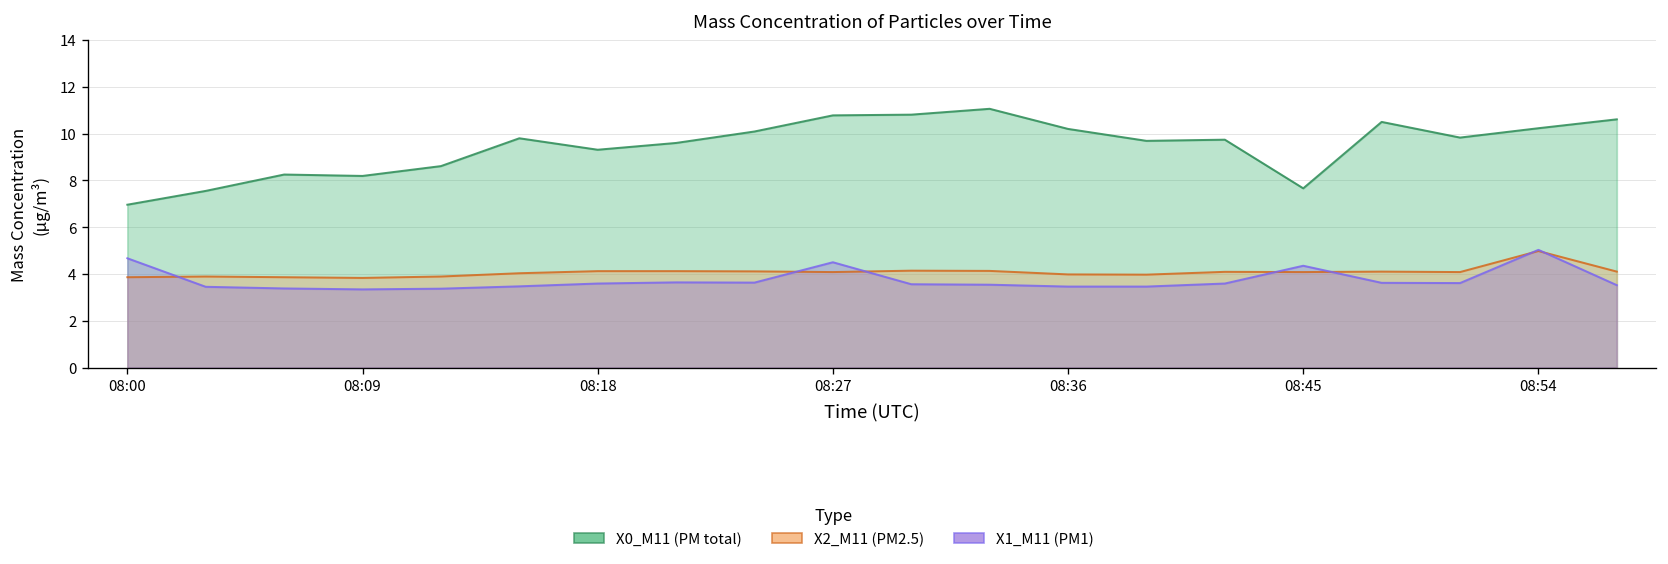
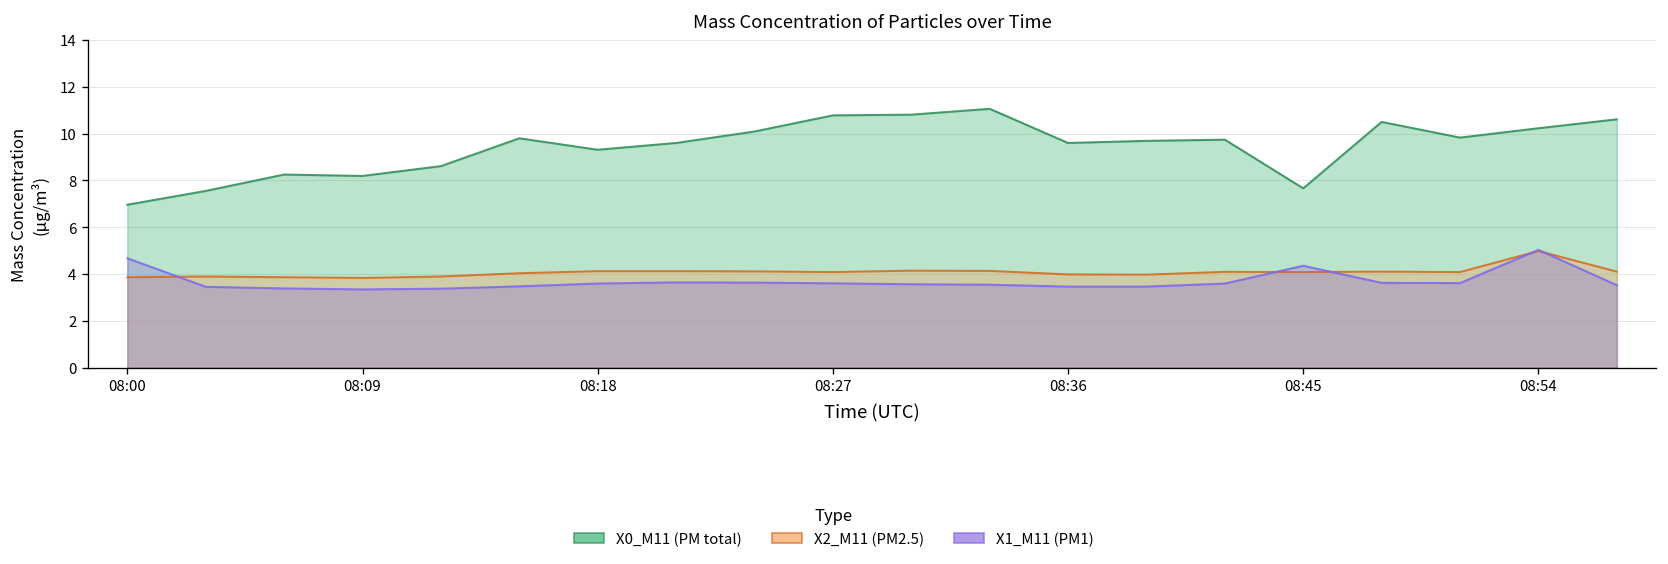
  {
    "X0_M11 (PM total)": {
      "08:00": 7.0,
      "08:09": 8.2,
      "08:18": 9.3,
      "08:27": 10.8,
-     "08:36": 10.2,
+     "08:36": 9.6,
      "08:45": 7.7,
      "08:54": 10.2
    },
    "X2_M11 (PM2.5)": {
      "08:00": 3.9,
      "08:09": 3.8,
      "08:18": 4.1,
      "08:27": 4.1,
      "08:36": 4.0,
      "08:45": 4.1
    },
    "X1_M11 (PM1)": {
      "08:00": 4.7,
      "08:09": 3.3,
      "08:18": 3.6,
-     "08:27": 4.5,
+     "08:27": 3.6,
      "08:36": 3.5,
      "08:45": 4.4
    }
  }
